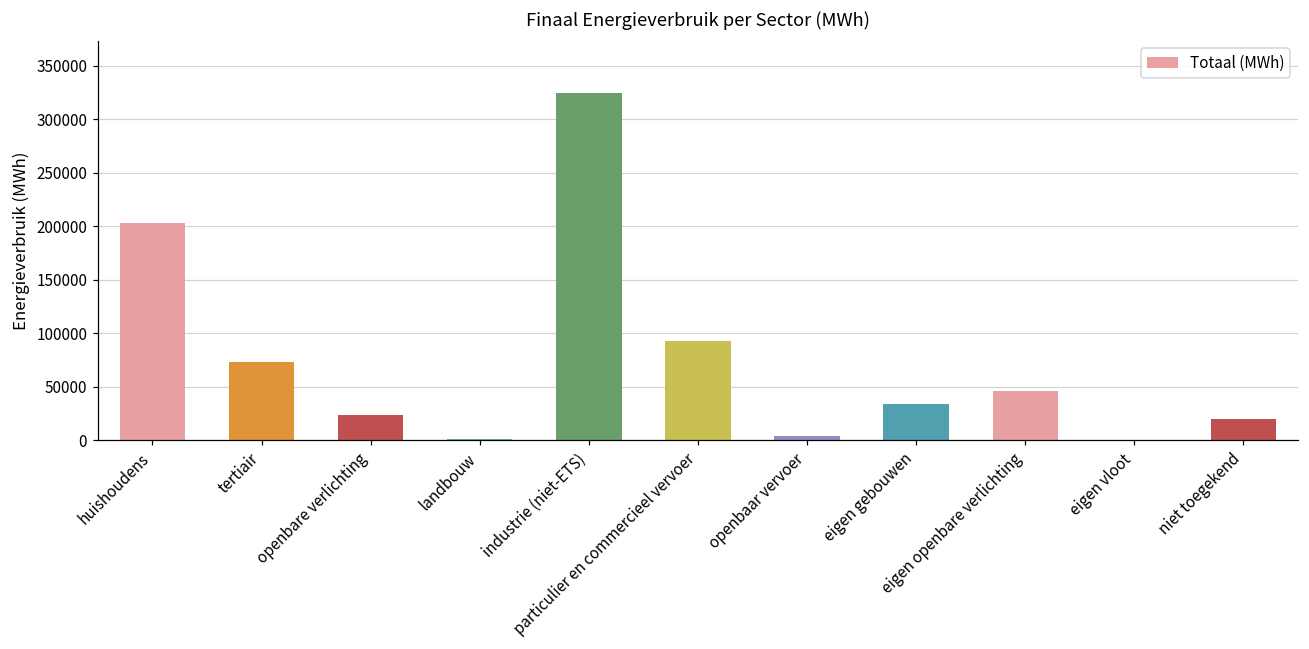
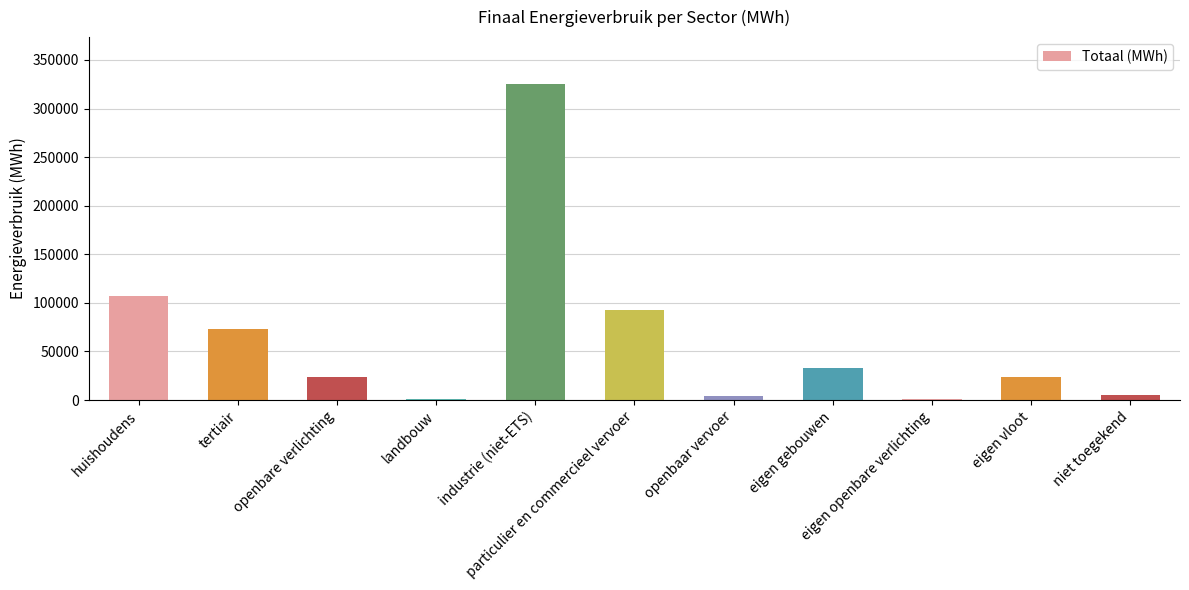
  {
-   "huishoudens": 200000,
+   "huishoudens": 110000,
    "tertiair": 70000,
    "openbare verlichting": 20000,
    "industrie (niet-ETS)": 320000,
    "particulier en commercieel vervoer": 90000,
    "openbaar vervoer": 0,
    "eigen gebouwen": 30000,
-   "eigen openbare verlichting": 50000,
-   "eigen vloot": 0,
-   "niet toegekend": 20000
+   "eigen openbare verlichting": 0,
+   "eigen vloot": 20000,
+   "niet toegekend": 10000
  }
